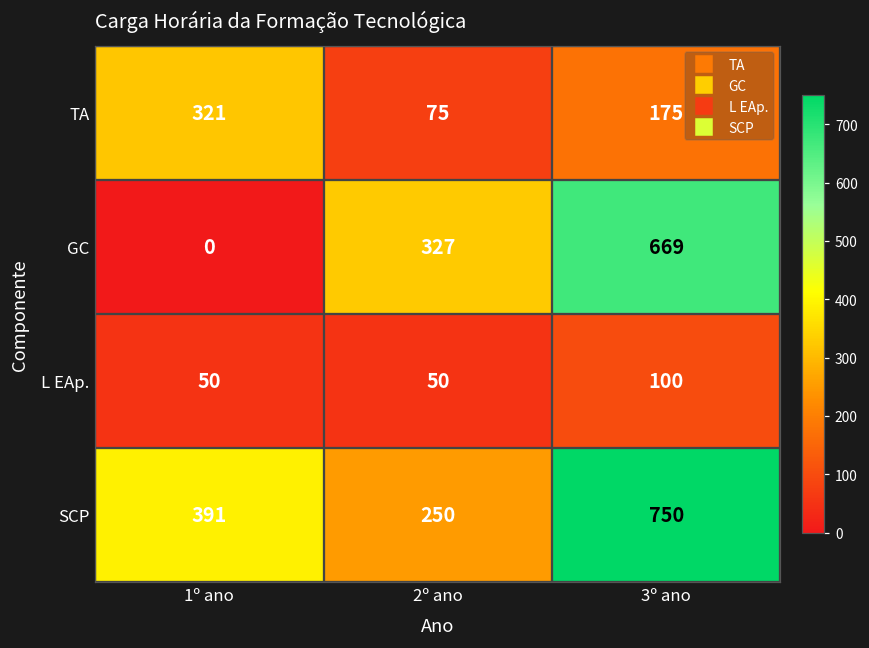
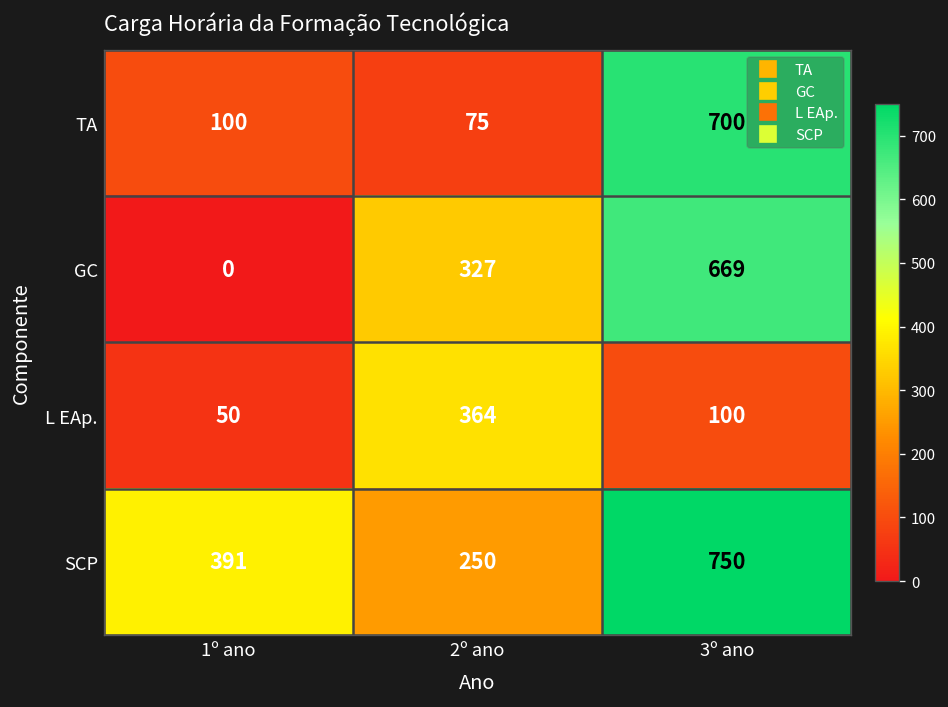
  {
    "TA": {
-     "1º ano": 321,
+     "1º ano": 100,
      "2º ano": 75,
-     "3º ano": 175
+     "3º ano": 700
    },
    "GC": {
      "1º ano": 0,
      "2º ano": 327,
      "3º ano": 669
    },
    "L EAp.": {
      "1º ano": 50,
-     "2º ano": 50,
+     "2º ano": 364,
      "3º ano": 100
    },
    "SCP": {
      "1º ano": 391,
      "2º ano": 250,
      "3º ano": 750
    }
  }
